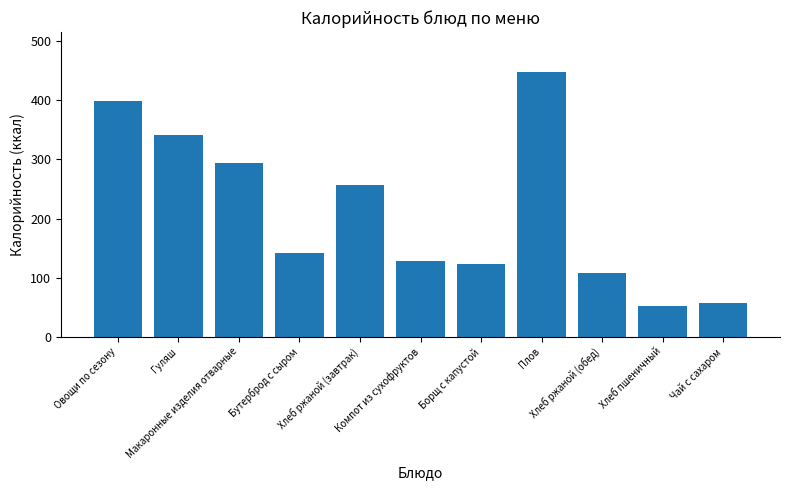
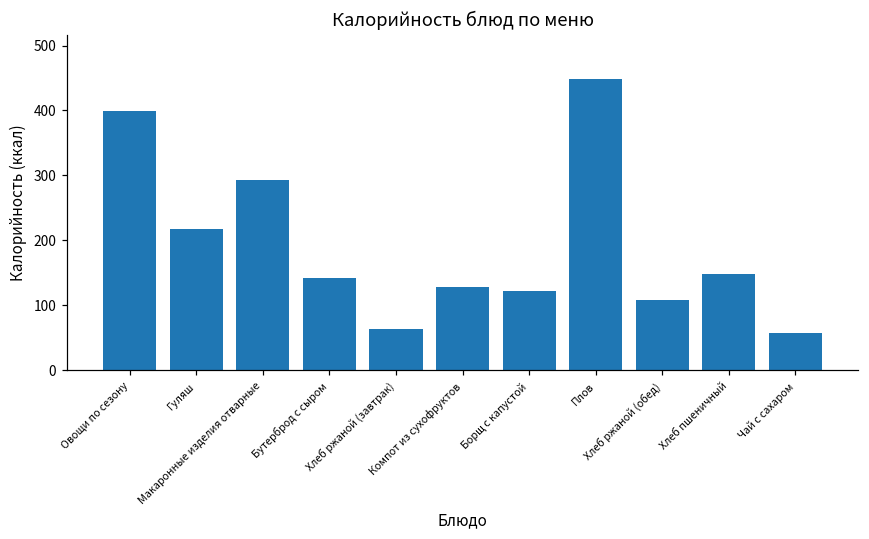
  {
    "Овощи по сезону": 400,
-   "Гуляш": 340,
+   "Гуляш": 220,
    "Макаронные изделия отварные": 290,
    "Бутерброд с сыром": 140,
-   "Хлеб ржаной (завтрак)": 260,
+   "Хлеб ржаной (завтрак)": 60,
    "Компот из сухофруктов": 130,
    "Борщ с капустой": 120,
    "Плов": 450,
    "Хлеб ржаной (обед)": 110,
-   "Хлеб пшеничный": 50,
+   "Хлеб пшеничный": 150,
    "Чай с сахаром": 60
  }
